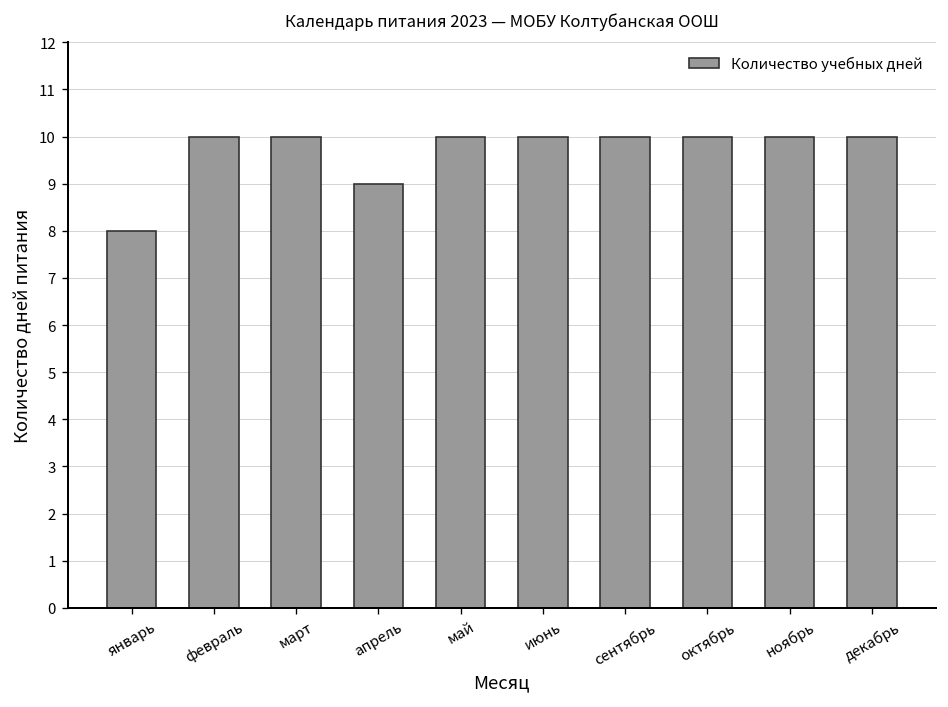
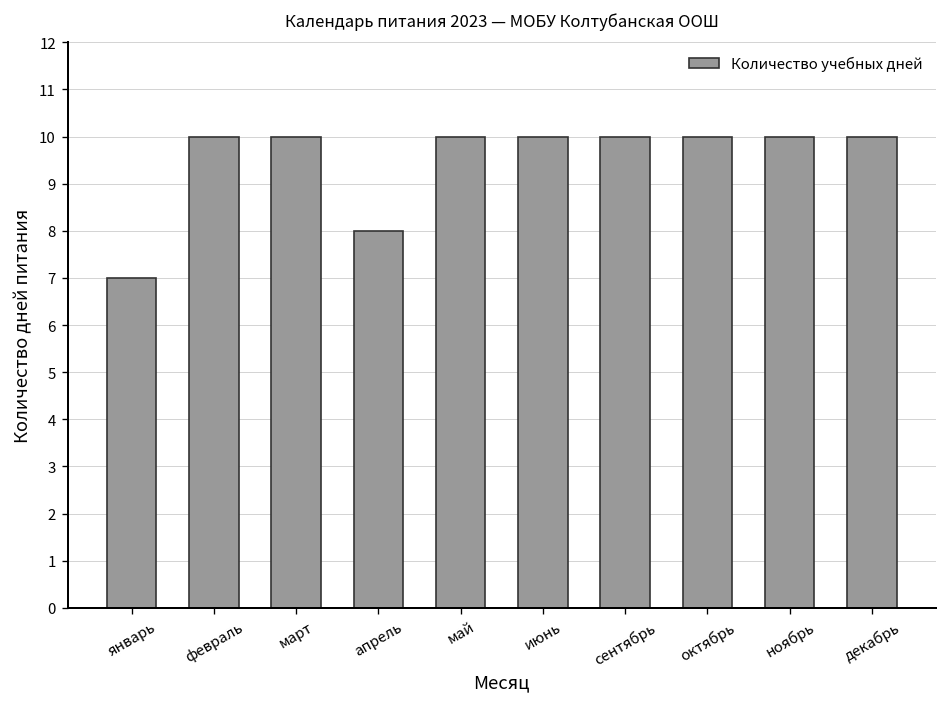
  {
-   "январь": 8,
+   "январь": 7,
    "февраль": 10,
    "март": 10,
-   "апрель": 9,
+   "апрель": 8,
    "май": 10,
    "июнь": 10,
    "сентябрь": 10,
    "октябрь": 10,
    "ноябрь": 10,
    "декабрь": 10
  }
